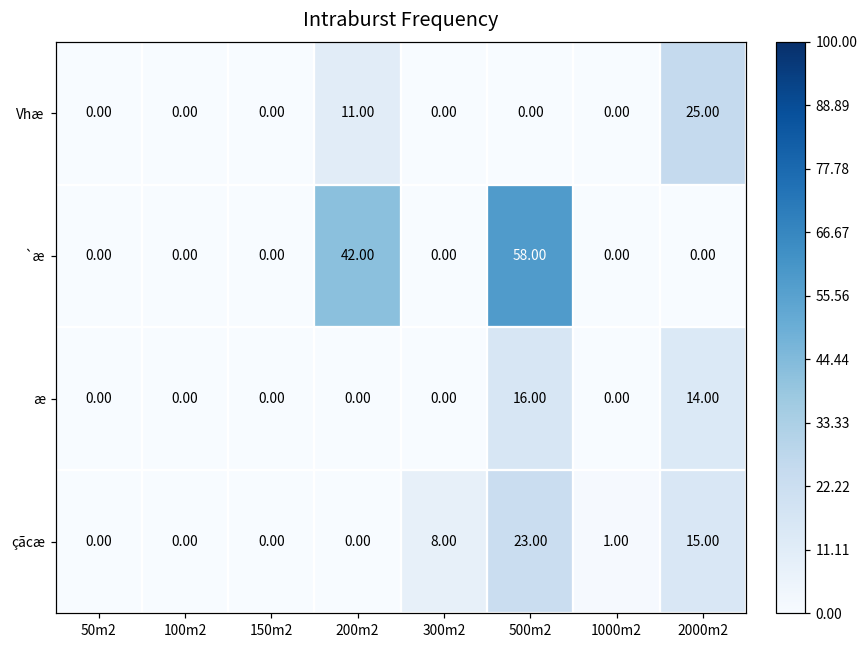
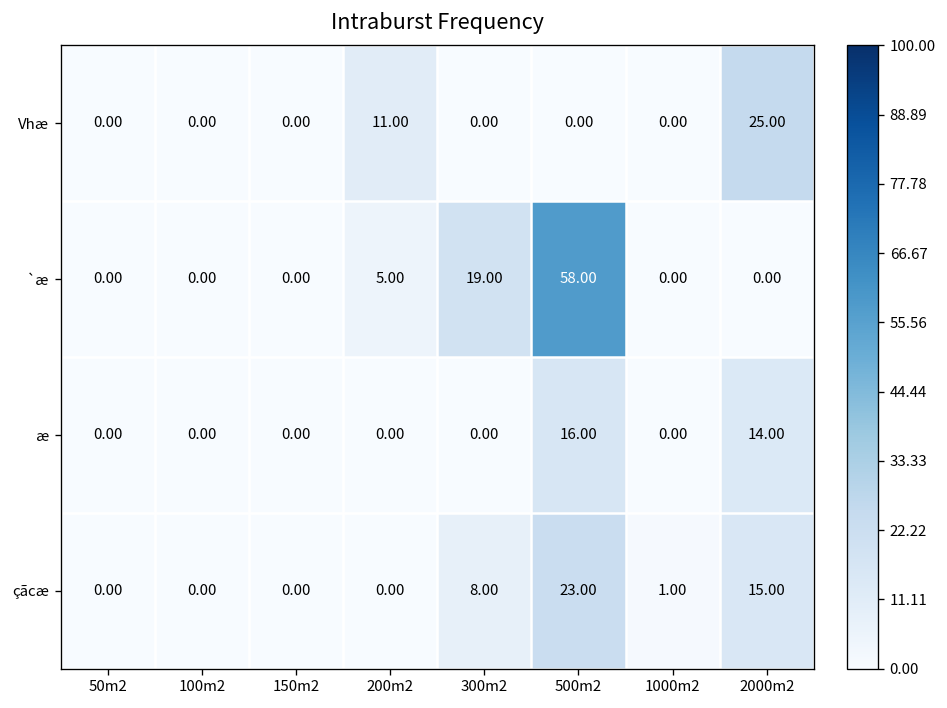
  {
    "Vhæ": {
      "50m2": 0.00,
      "100m2": 0.00,
      "150m2": 0.00,
      "200m2": 11.00,
      "300m2": 0.00,
      "500m2": 0.00,
      "1000m2": 0.00,
      "2000m2": 25.00
    },
    "`æ": {
      "50m2": 0.00,
      "100m2": 0.00,
      "150m2": 0.00,
-     "200m2": 42.00,
-     "300m2": 0.00,
+     "200m2": 5.00,
+     "300m2": 19.00,
      "500m2": 58.00,
      "1000m2": 0.00,
      "2000m2": 0.00
    },
    "æ": {
      "50m2": 0.00,
      "100m2": 0.00,
      "150m2": 0.00,
      "200m2": 0.00,
      "300m2": 0.00,
      "500m2": 16.00,
      "1000m2": 0.00,
      "2000m2": 14.00
    },
    "çãcæ": {
      "50m2": 0.00,
      "100m2": 0.00,
      "150m2": 0.00,
      "200m2": 0.00,
      "300m2": 8.00,
      "500m2": 23.00,
      "1000m2": 1.00,
      "2000m2": 15.00
    }
  }
